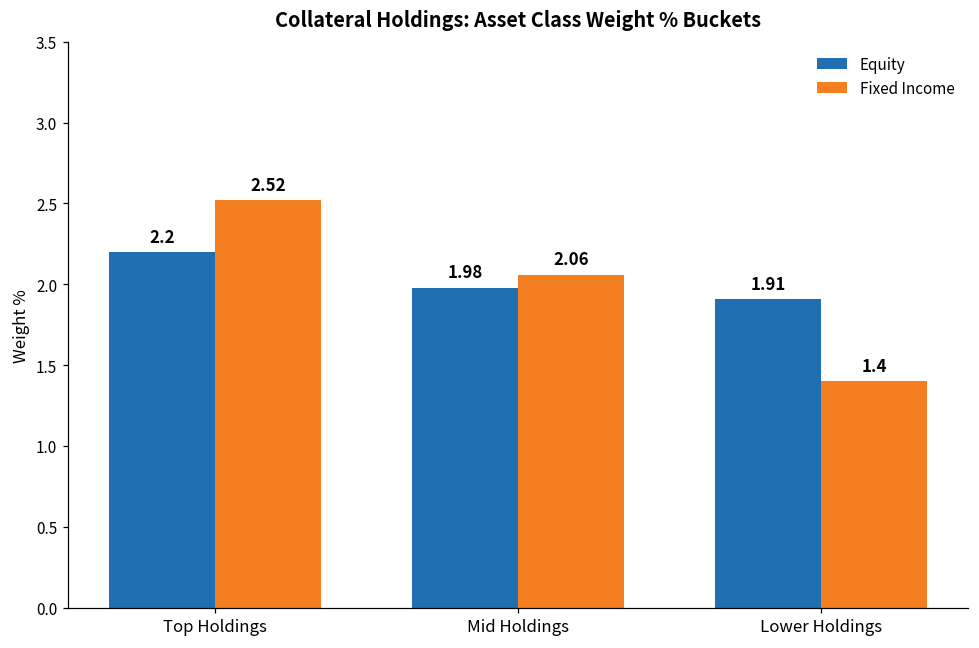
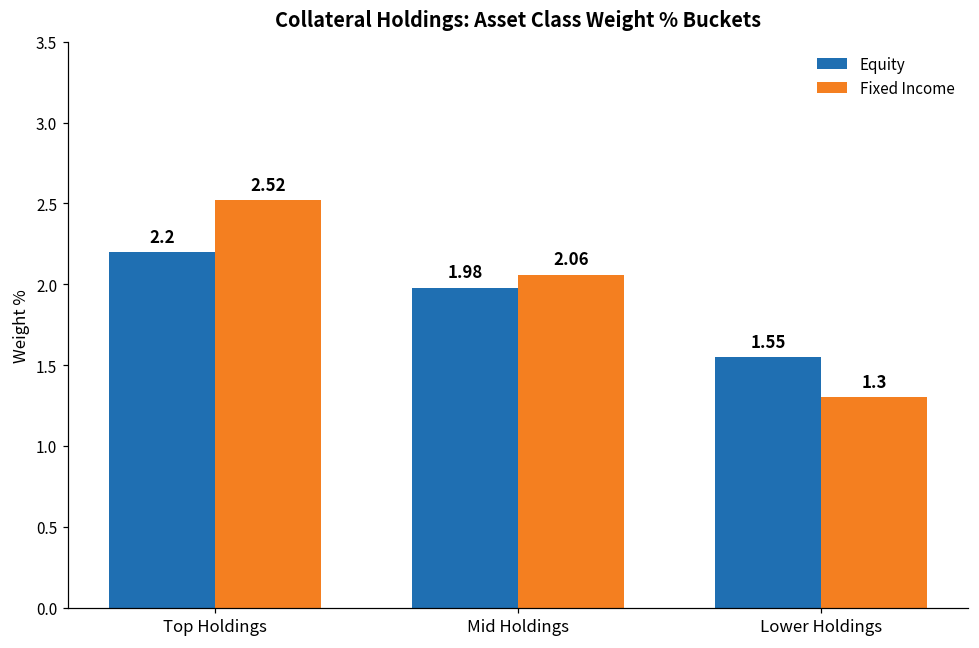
  {
    "Equity": {
      "Top Holdings": 2.2,
      "Mid Holdings": 1.98,
-     "Lower Holdings": 1.91
+     "Lower Holdings": 1.55
    },
    "Fixed Income": {
      "Top Holdings": 2.52,
      "Mid Holdings": 2.06,
-     "Lower Holdings": 1.4
+     "Lower Holdings": 1.3
    }
  }
